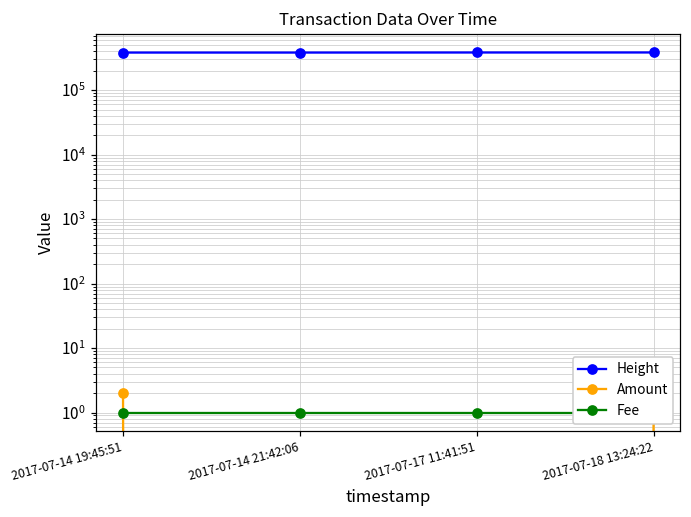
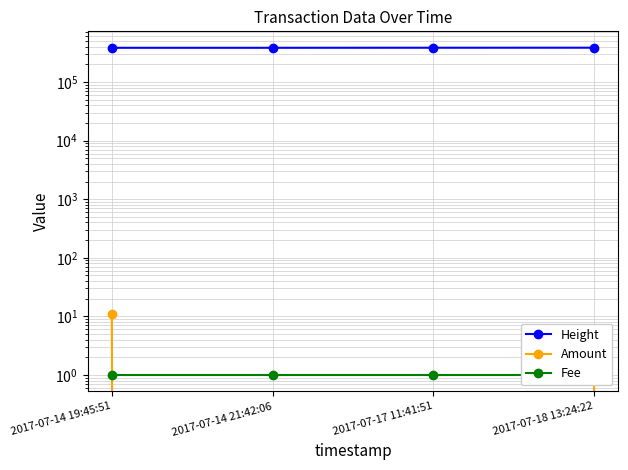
  {
    "Height": {
      "2017-07-14 19:45:51": 400000,
      "2017-07-14 21:42:06": 400000,
      "2017-07-17 11:41:51": 400000,
      "2017-07-18 13:24:22": 400000
    },
    "Amount": {
-     "2017-07-14 19:45:51": 2
+     "2017-07-14 19:45:51": 11
    },
    "Fee": {
      "2017-07-14 19:45:51": 1,
      "2017-07-14 21:42:06": 1,
      "2017-07-17 11:41:51": 1
    }
  }
